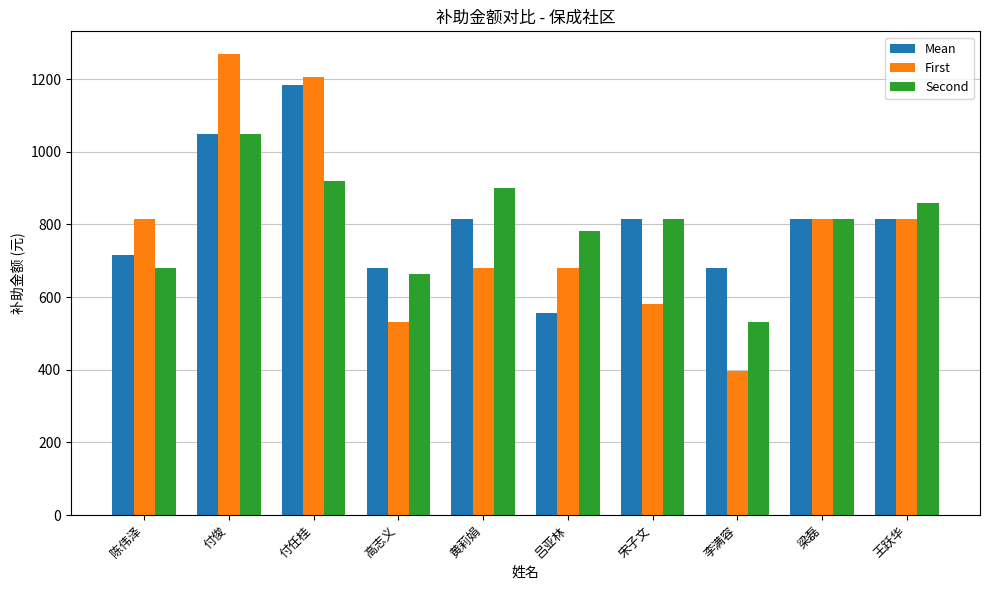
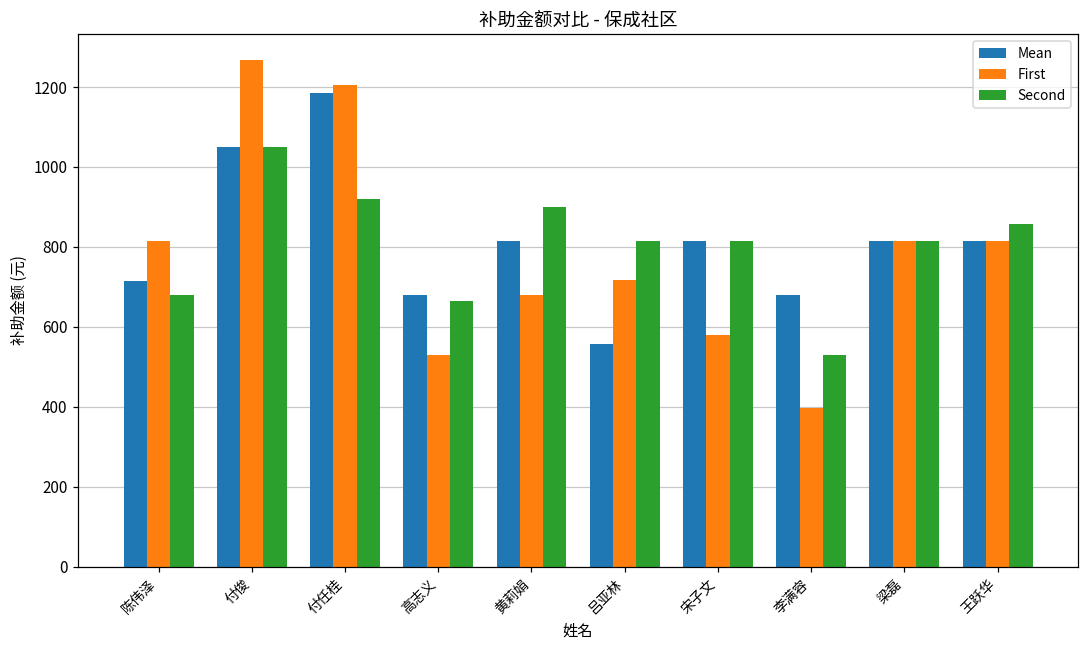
  {
    "Mean": {
      "陈伟泽": 710,
      "付俊": 1050,
      "付任桂": 1180,
      "高志义": 680,
      "黄莉娟": 810,
      "吕亚林": 560,
      "宋子文": 810,
      "李满容": 680,
      "梁磊": 810,
      "王跃华": 810
    },
    "First": {
      "陈伟泽": 810,
      "付俊": 1270,
      "付任桂": 1210,
      "高志义": 530,
      "黄莉娟": 680,
-     "吕亚林": 680,
+     "吕亚林": 720,
      "宋子文": 580,
      "李满容": 400,
      "梁磊": 810,
      "王跃华": 810
    },
    "Second": {
      "陈伟泽": 680,
      "付俊": 1050,
      "付任桂": 920,
      "高志义": 660,
      "黄莉娟": 900,
-     "吕亚林": 780,
+     "吕亚林": 810,
      "宋子文": 810,
      "李满容": 530,
      "梁磊": 810,
      "王跃华": 860
    }
  }
